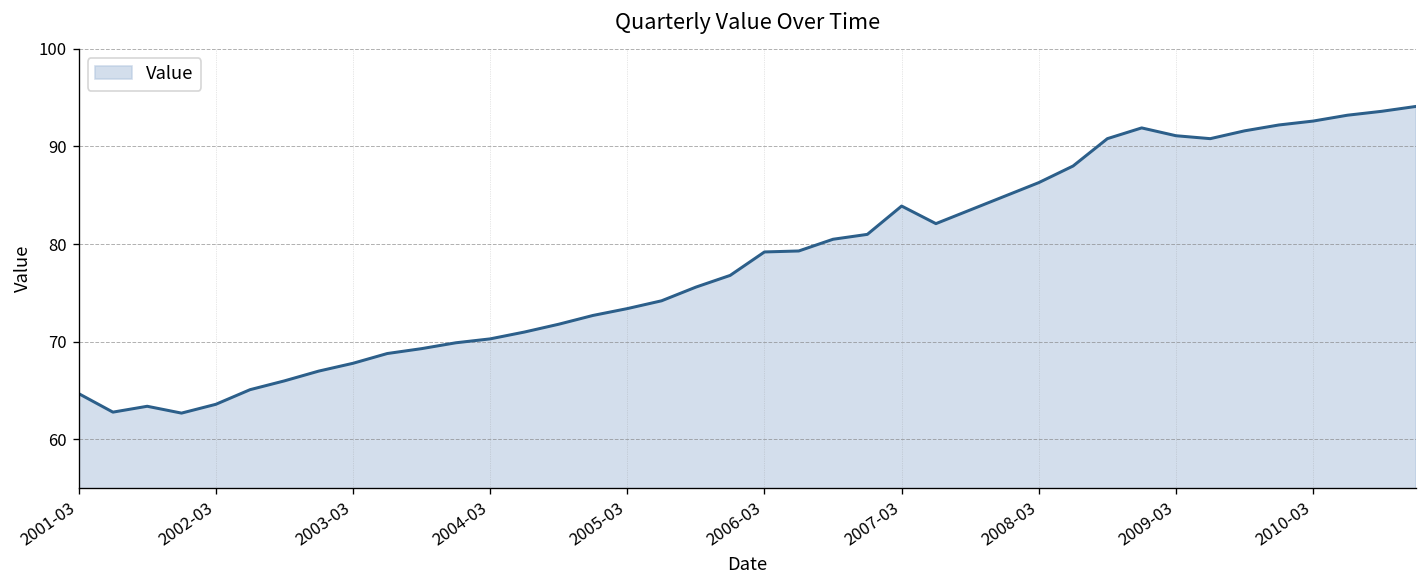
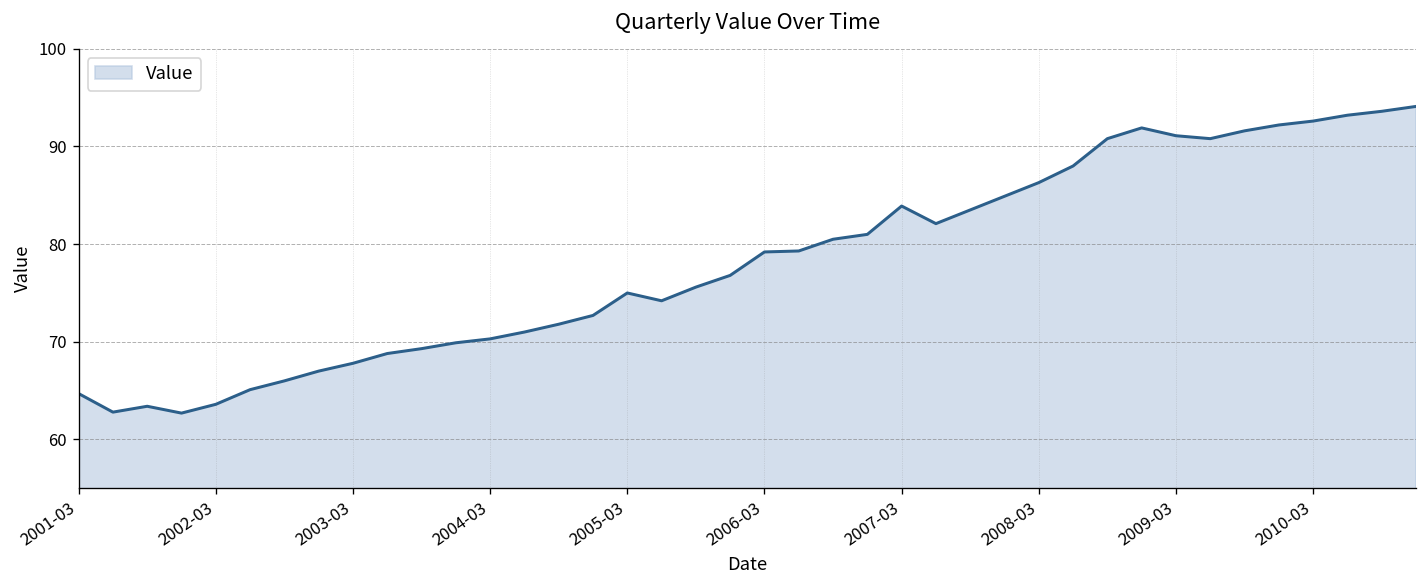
  {
    "2001-03": 65,
    "2002-03": 64,
    "2003-03": 68,
    "2004-03": 70,
-   "2005-03": 73,
+   "2005-03": 75,
    "2006-03": 79,
    "2007-03": 84,
    "2008-03": 86,
    "2009-03": 91,
    "2010-03": 93
  }
